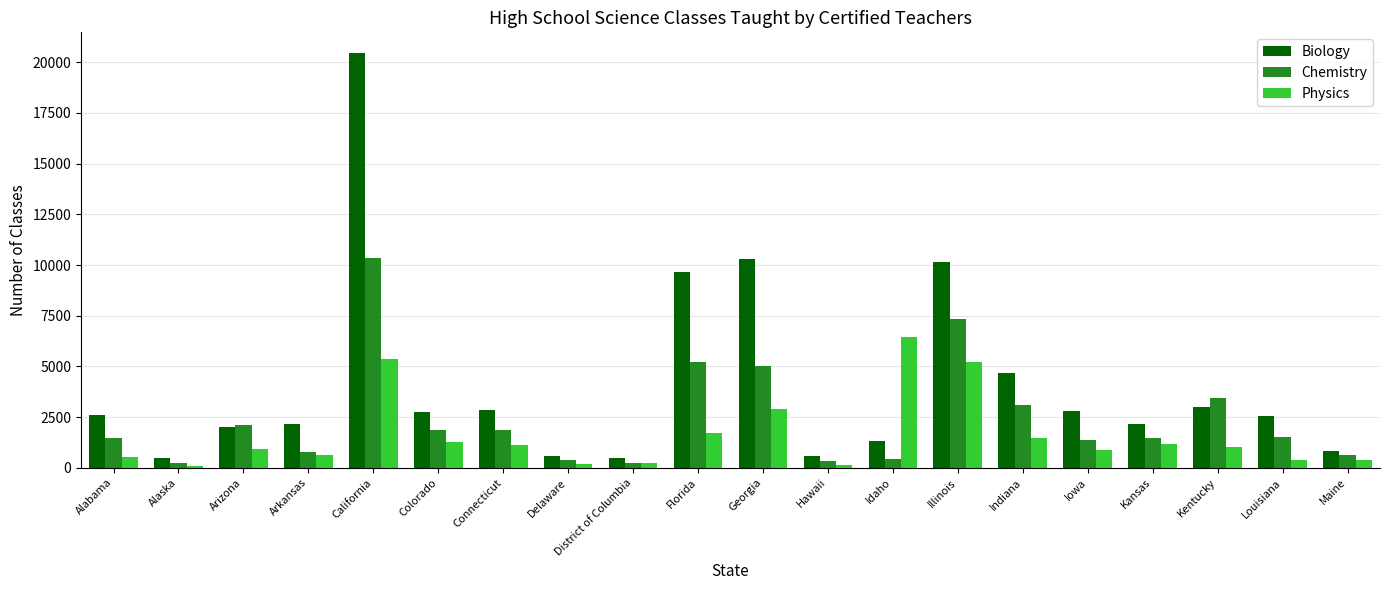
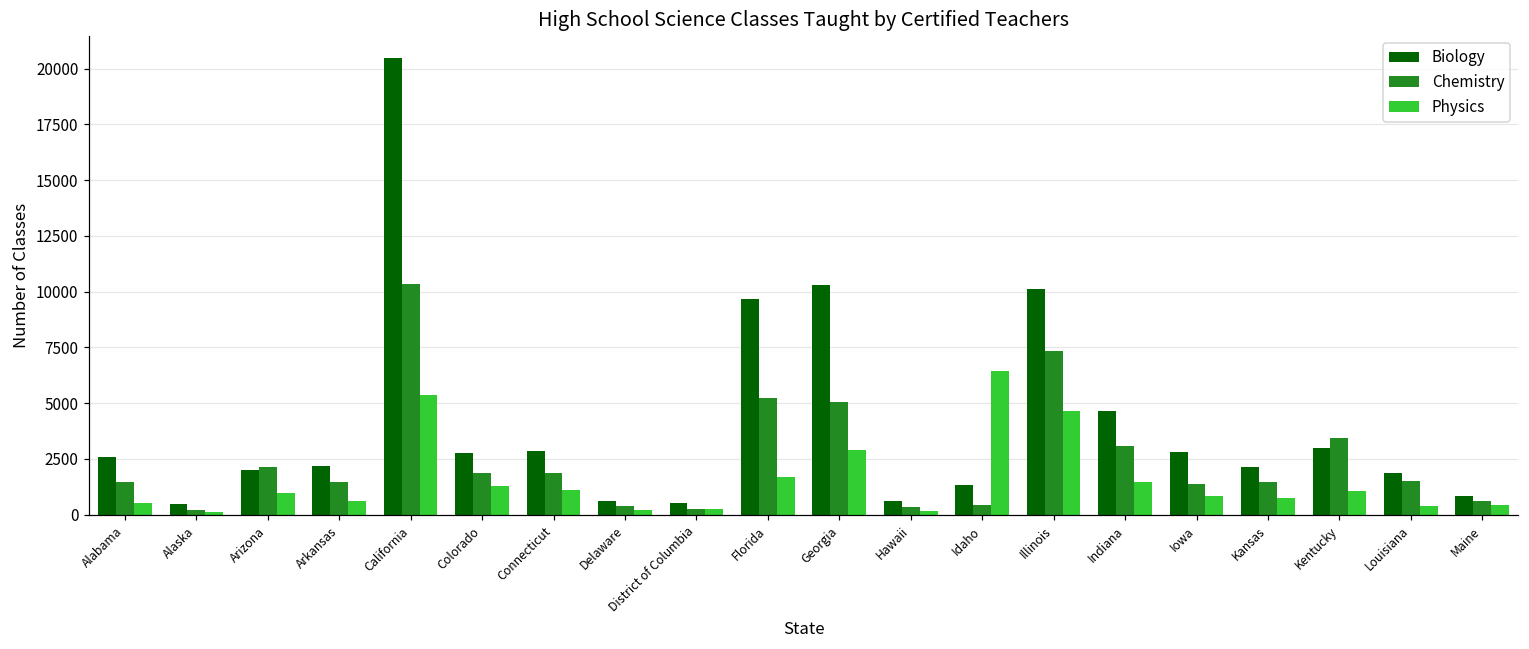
  {
    "Biology": {
      "Alabama": 2600,
      "Alaska": 500,
      "Arizona": 2000,
      "Arkansas": 2200,
      "California": 20500,
      "Colorado": 2800,
      "Connecticut": 2900,
      "Delaware": 600,
      "District of Columbia": 500,
      "Florida": 9700,
      "Georgia": 10300,
      "Hawaii": 600,
      "Idaho": 1300,
      "Illinois": 10100,
      "Indiana": 4700,
      "Iowa": 2800,
      "Kansas": 2100,
      "Kentucky": 3000,
-     "Louisiana": 2500,
+     "Louisiana": 1900,
      "Maine": 800
    },
    "Chemistry": {
      "Alabama": 1500,
      "Alaska": 200,
      "Arizona": 2100,
-     "Arkansas": 800,
+     "Arkansas": 1400,
      "California": 10300,
      "Colorado": 1900,
      "Connecticut": 1900,
      "Delaware": 400,
      "District of Columbia": 200,
      "Florida": 5200,
      "Georgia": 5000,
      "Hawaii": 300,
      "Idaho": 400,
      "Illinois": 7300,
      "Indiana": 3100,
      "Iowa": 1400,
      "Kansas": 1500,
      "Kentucky": 3400,
      "Louisiana": 1500,
      "Maine": 600
    },
    "Physics": {
      "Alabama": 500,
      "Arizona": 900,
      "Arkansas": 600,
      "California": 5400,
      "Colorado": 1300,
      "Connecticut": 1100,
      "Delaware": 200,
      "District of Columbia": 200,
      "Florida": 1700,
      "Georgia": 2900,
      "Hawaii": 200,
      "Idaho": 6500,
-     "Illinois": 5200,
+     "Illinois": 4600,
      "Indiana": 1500,
      "Iowa": 900,
-     "Kansas": 1100,
+     "Kansas": 700,
      "Kentucky": 1000,
      "Louisiana": 400,
      "Maine": 400
    }
  }
